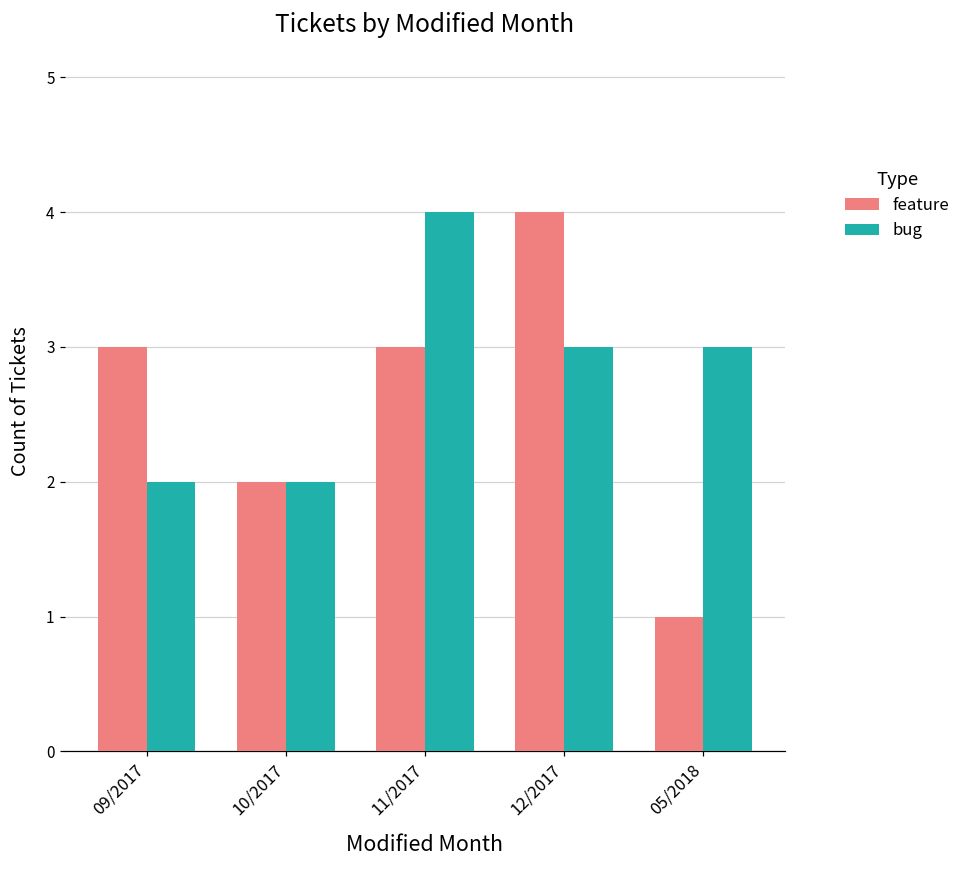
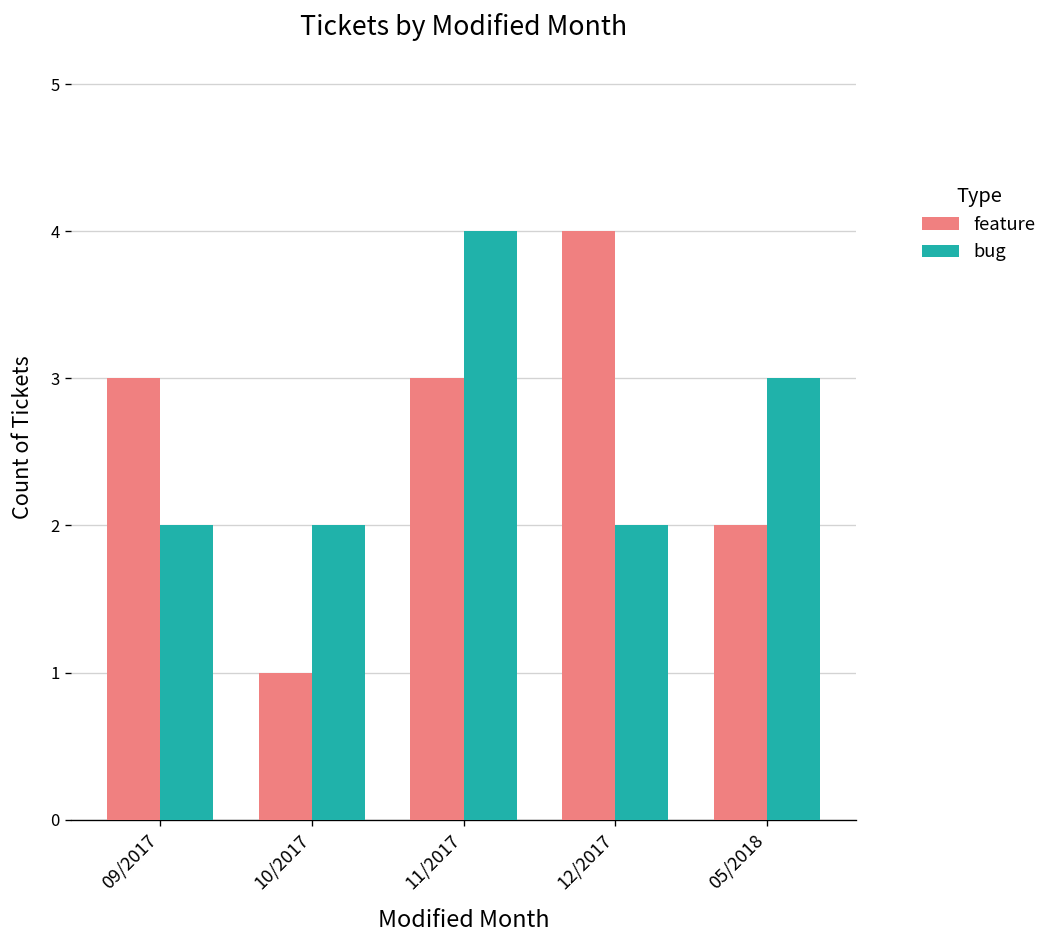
  {
    "feature": {
      "09/2017": 3,
-     "10/2017": 2,
+     "10/2017": 1,
      "11/2017": 3,
      "12/2017": 4,
-     "05/2018": 1
+     "05/2018": 2
    },
    "bug": {
      "09/2017": 2,
      "10/2017": 2,
      "11/2017": 4,
-     "12/2017": 3,
+     "12/2017": 2,
      "05/2018": 3
    }
  }
